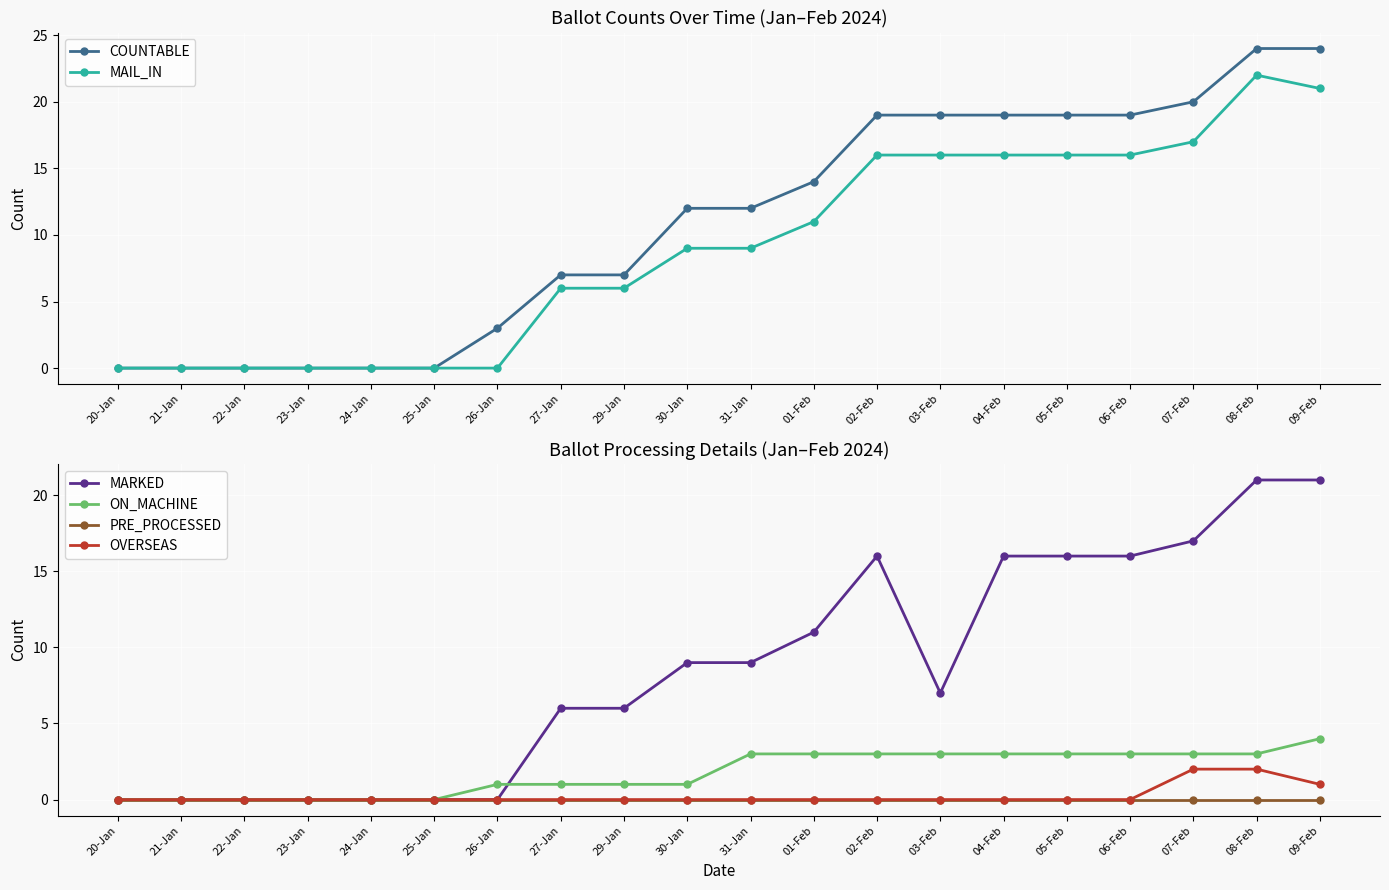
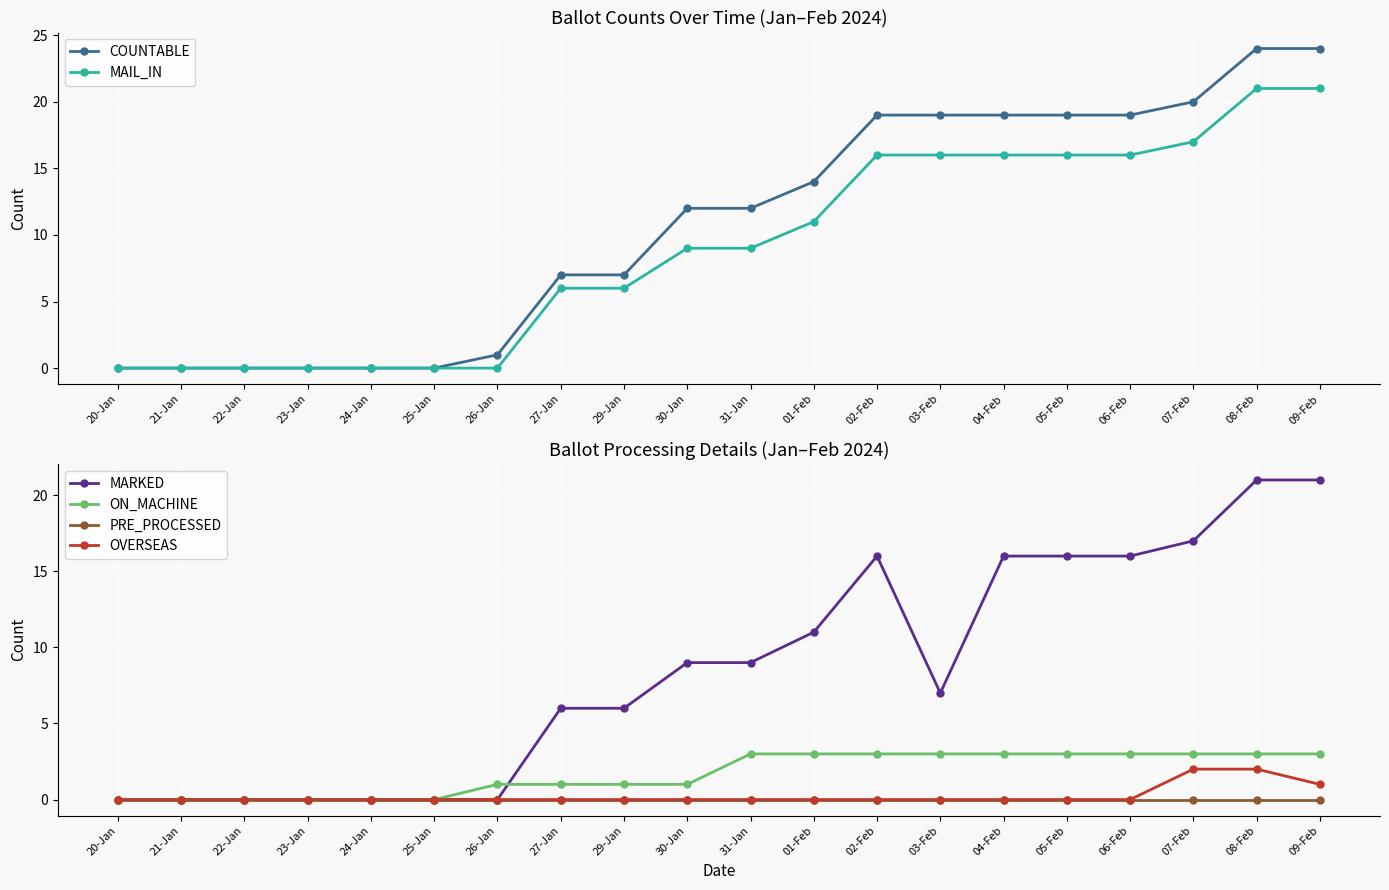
  {
    "Ballot Counts Over Time (Jan–Feb 2024)": {
      "COUNTABLE": {
-       "26-Jan": 3,
+       "26-Jan": 1,
        "27-Jan": 7,
        "29-Jan": 7,
        "30-Jan": 12,
        "31-Jan": 12,
        "01-Feb": 14,
        "02-Feb": 19,
        "03-Feb": 19,
        "04-Feb": 19,
        "05-Feb": 19,
        "06-Feb": 19,
        "07-Feb": 20,
        "08-Feb": 24,
        "09-Feb": 24
      },
      "MAIL_IN": {
        "26-Jan": 0,
        "27-Jan": 6,
        "29-Jan": 6,
        "30-Jan": 9,
        "31-Jan": 9,
        "01-Feb": 11,
        "02-Feb": 16,
        "03-Feb": 16,
        "04-Feb": 16,
        "05-Feb": 16,
        "06-Feb": 16,
        "07-Feb": 17,
-       "08-Feb": 22,
+       "08-Feb": 21,
        "09-Feb": 21
      }
    },
    "Ballot Processing Details (Jan–Feb 2024)": {
      "MARKED": {
        "27-Jan": 6,
        "29-Jan": 6,
        "30-Jan": 9,
        "31-Jan": 9,
        "01-Feb": 11,
        "02-Feb": 16,
        "03-Feb": 7,
        "04-Feb": 16,
        "05-Feb": 16,
        "06-Feb": 16,
        "07-Feb": 17,
        "08-Feb": 21,
        "09-Feb": 21
      },
      "ON_MACHINE": {
        "26-Jan": 1,
        "27-Jan": 1,
        "29-Jan": 1,
        "30-Jan": 1,
        "31-Jan": 3,
        "01-Feb": 3,
        "02-Feb": 3,
        "03-Feb": 3,
        "04-Feb": 3,
        "05-Feb": 3,
        "06-Feb": 3,
        "07-Feb": 3,
        "08-Feb": 3,
-       "09-Feb": 4
+       "09-Feb": 3
      },
      "PRE_PROCESSED": {
        "07-Feb": 0,
        "08-Feb": 0,
        "09-Feb": 0
      },
      "OVERSEAS": {
        "07-Feb": 2,
        "08-Feb": 2,
        "09-Feb": 1
      }
    }
  }
